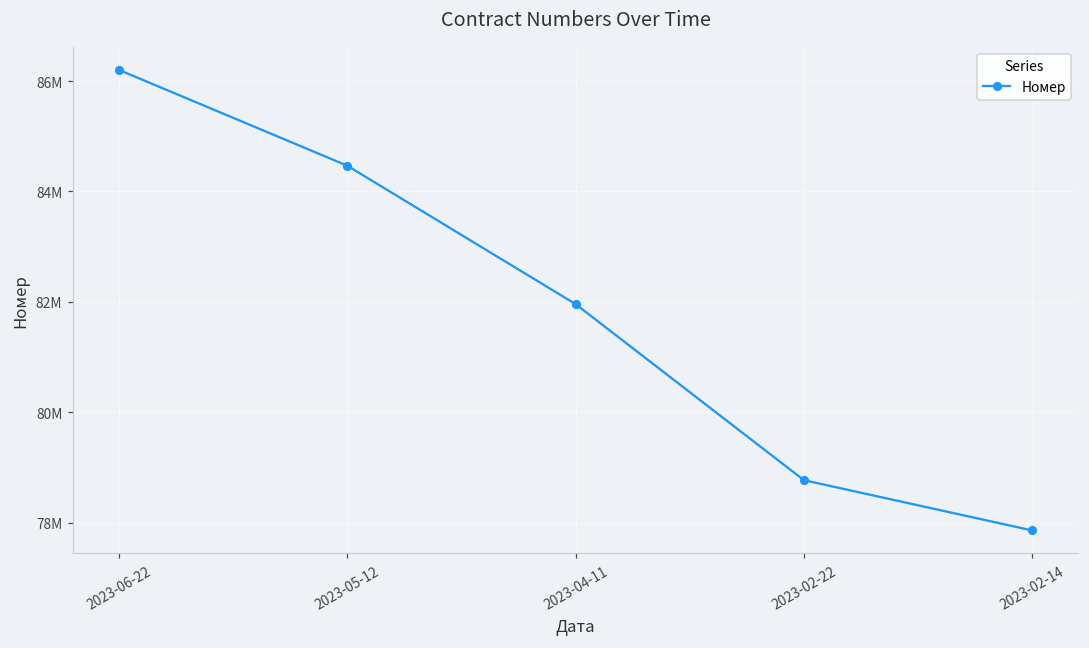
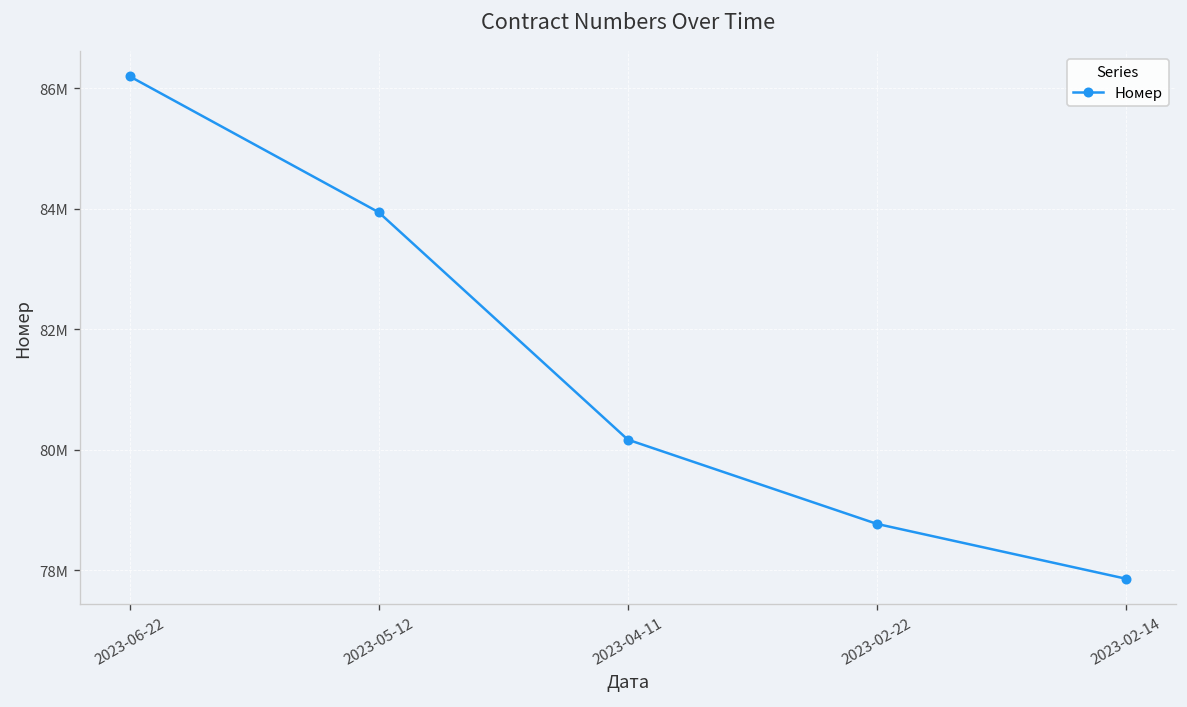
  {
    "2023-06-22": 86200000,
-   "2023-05-12": 84500000,
-   "2023-04-11": 82000000,
+   "2023-05-12": 83900000,
+   "2023-04-11": 80200000,
    "2023-02-22": 78800000,
    "2023-02-14": 77900000
  }
